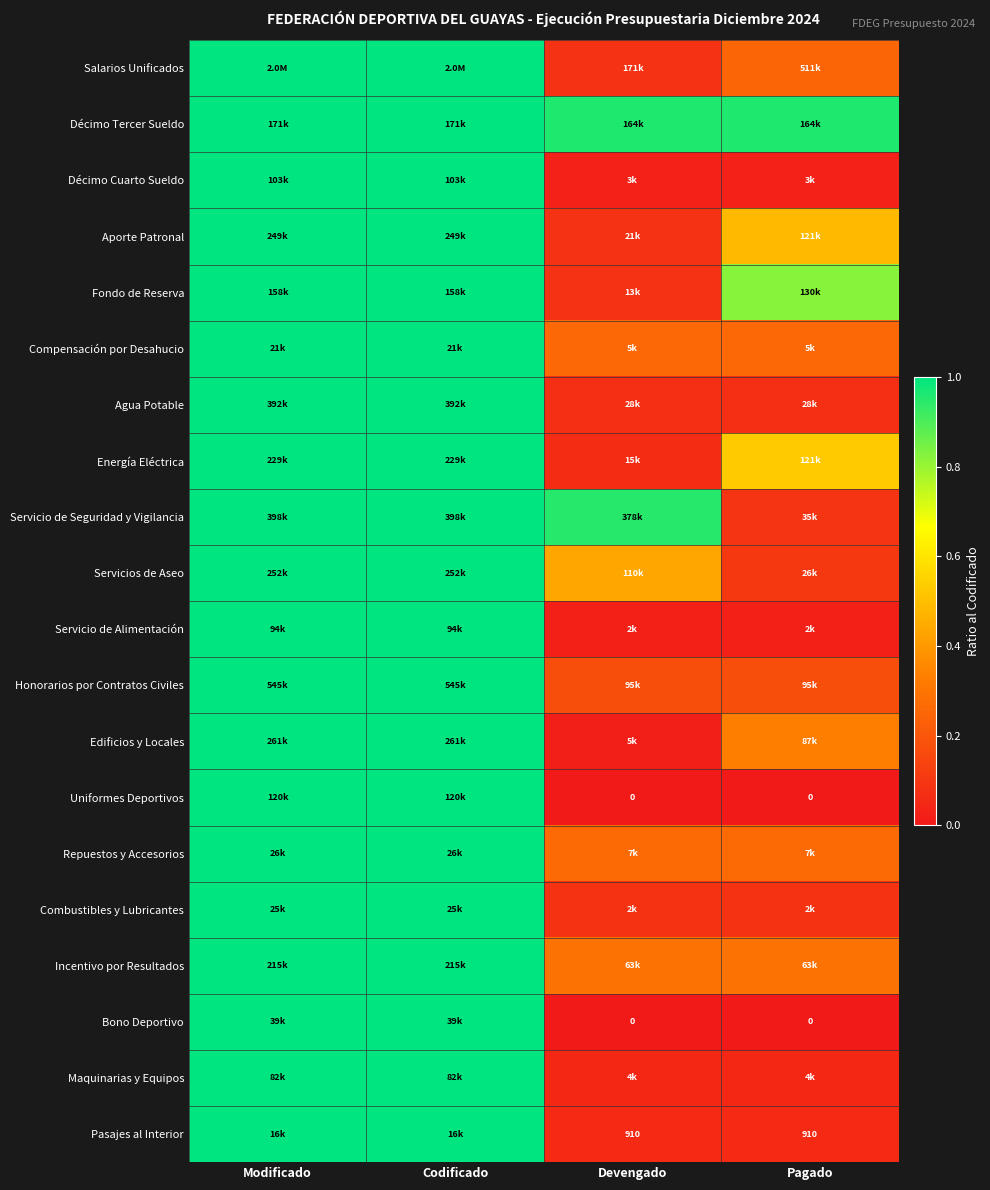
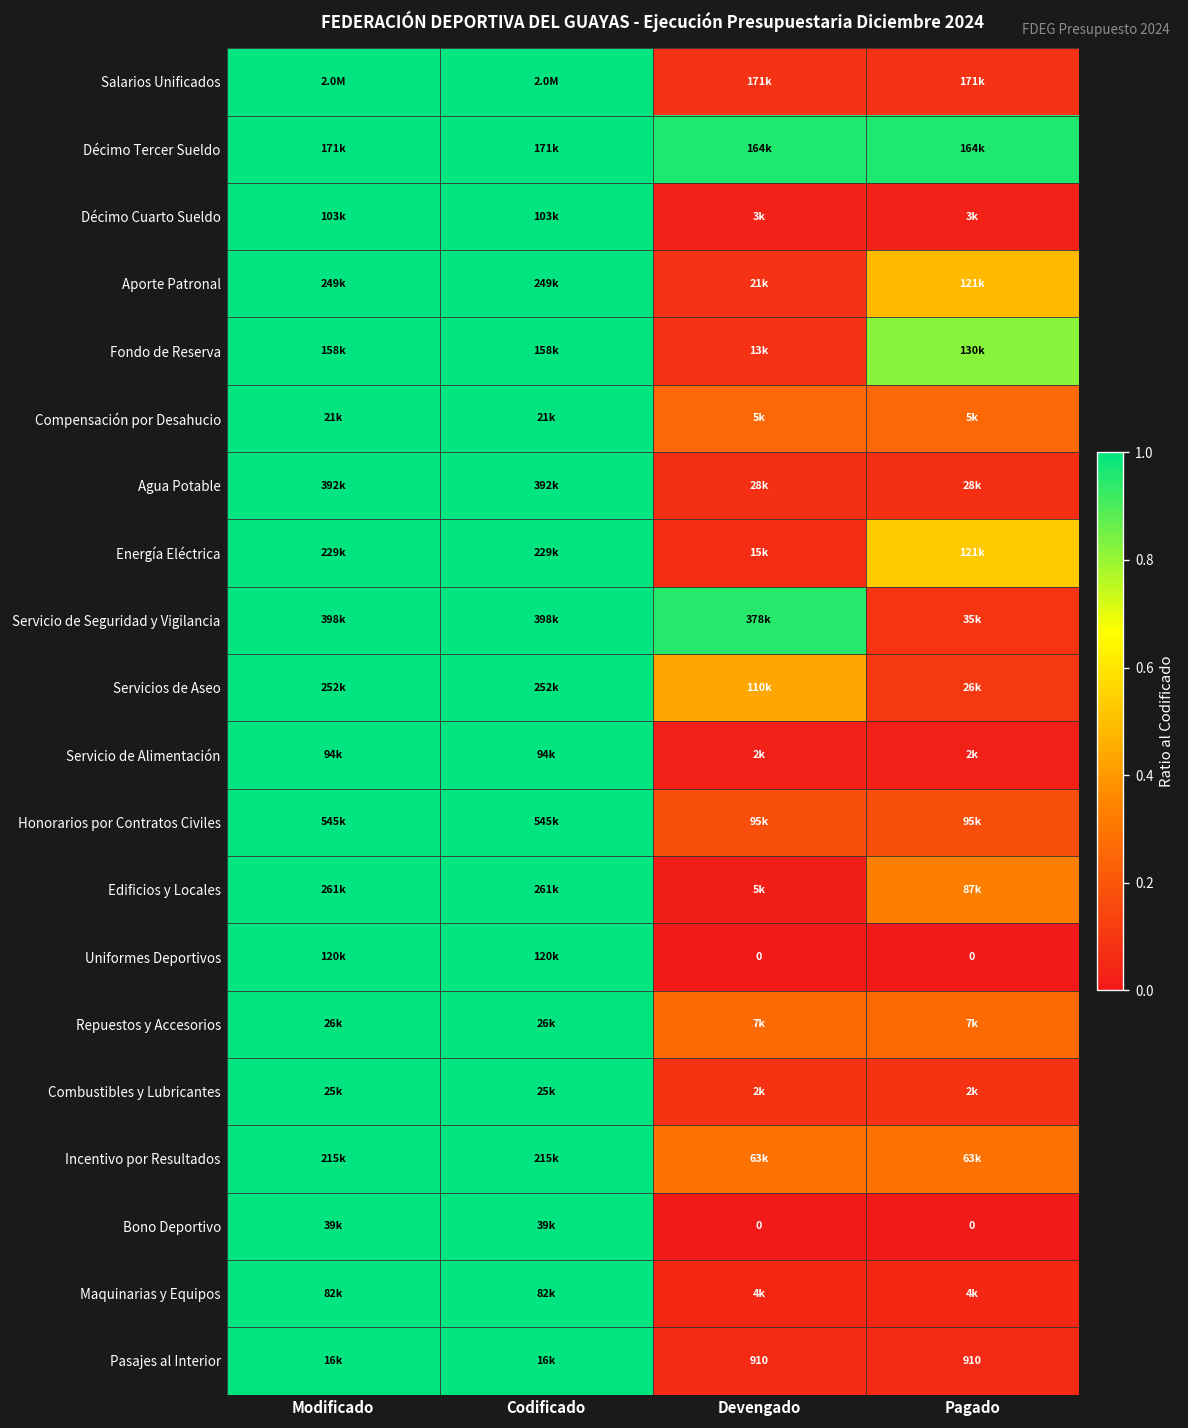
  {
    "Salarios Unificados": {
      "Modificado": "2.0M",
      "Codificado": "2.0M",
      "Devengado": "171k",
-     "Pagado": "511k"
+     "Pagado": "171k"
    },
    "Décimo Tercer Sueldo": {
      "Modificado": "171k",
      "Codificado": "171k",
      "Devengado": "164k",
      "Pagado": "164k"
    },
    "Décimo Cuarto Sueldo": {
      "Modificado": "103k",
      "Codificado": "103k",
      "Devengado": "3k",
      "Pagado": "3k"
    },
    "Aporte Patronal": {
      "Modificado": "249k",
      "Codificado": "249k",
      "Devengado": "21k",
      "Pagado": "121k"
    },
    "Fondo de Reserva": {
      "Modificado": "158k",
      "Codificado": "158k",
      "Devengado": "13k",
      "Pagado": "130k"
    },
    "Compensación por Desahucio": {
      "Modificado": "21k",
      "Codificado": "21k",
      "Devengado": "5k",
      "Pagado": "5k"
    },
    "Agua Potable": {
      "Modificado": "392k",
      "Codificado": "392k",
      "Devengado": "28k",
      "Pagado": "28k"
    },
    "Energía Eléctrica": {
      "Modificado": "229k",
      "Codificado": "229k",
      "Devengado": "15k",
      "Pagado": "121k"
    },
    "Servicio de Seguridad y Vigilancia": {
      "Modificado": "398k",
      "Codificado": "398k",
      "Devengado": "378k",
      "Pagado": "35k"
    },
    "Servicios de Aseo": {
      "Modificado": "252k",
      "Codificado": "252k",
      "Devengado": "110k",
      "Pagado": "26k"
    },
    "Servicio de Alimentación": {
      "Modificado": "94k",
      "Codificado": "94k",
      "Devengado": "2k",
      "Pagado": "2k"
    },
    "Honorarios por Contratos Civiles": {
      "Modificado": "545k",
      "Codificado": "545k",
      "Devengado": "95k",
      "Pagado": "95k"
    },
    "Edificios y Locales": {
      "Modificado": "261k",
      "Codificado": "261k",
      "Devengado": "5k",
      "Pagado": "87k"
    },
    "Uniformes Deportivos": {
      "Modificado": "120k",
      "Codificado": "120k",
      "Devengado": "0",
      "Pagado": "0"
    },
    "Repuestos y Accesorios": {
      "Modificado": "26k",
      "Codificado": "26k",
      "Devengado": "7k",
      "Pagado": "7k"
    },
    "Combustibles y Lubricantes": {
      "Modificado": "25k",
      "Codificado": "25k",
      "Devengado": "2k",
      "Pagado": "2k"
    },
    "Incentivo por Resultados": {
      "Modificado": "215k",
      "Codificado": "215k",
      "Devengado": "63k",
      "Pagado": "63k"
    },
    "Bono Deportivo": {
      "Modificado": "39k",
      "Codificado": "39k",
      "Devengado": "0",
      "Pagado": "0"
    },
    "Maquinarias y Equipos": {
      "Modificado": "82k",
      "Codificado": "82k",
      "Devengado": "4k",
      "Pagado": "4k"
    },
    "Pasajes al Interior": {
      "Modificado": "16k",
      "Codificado": "16k",
      "Devengado": "910",
      "Pagado": "910"
    }
  }
